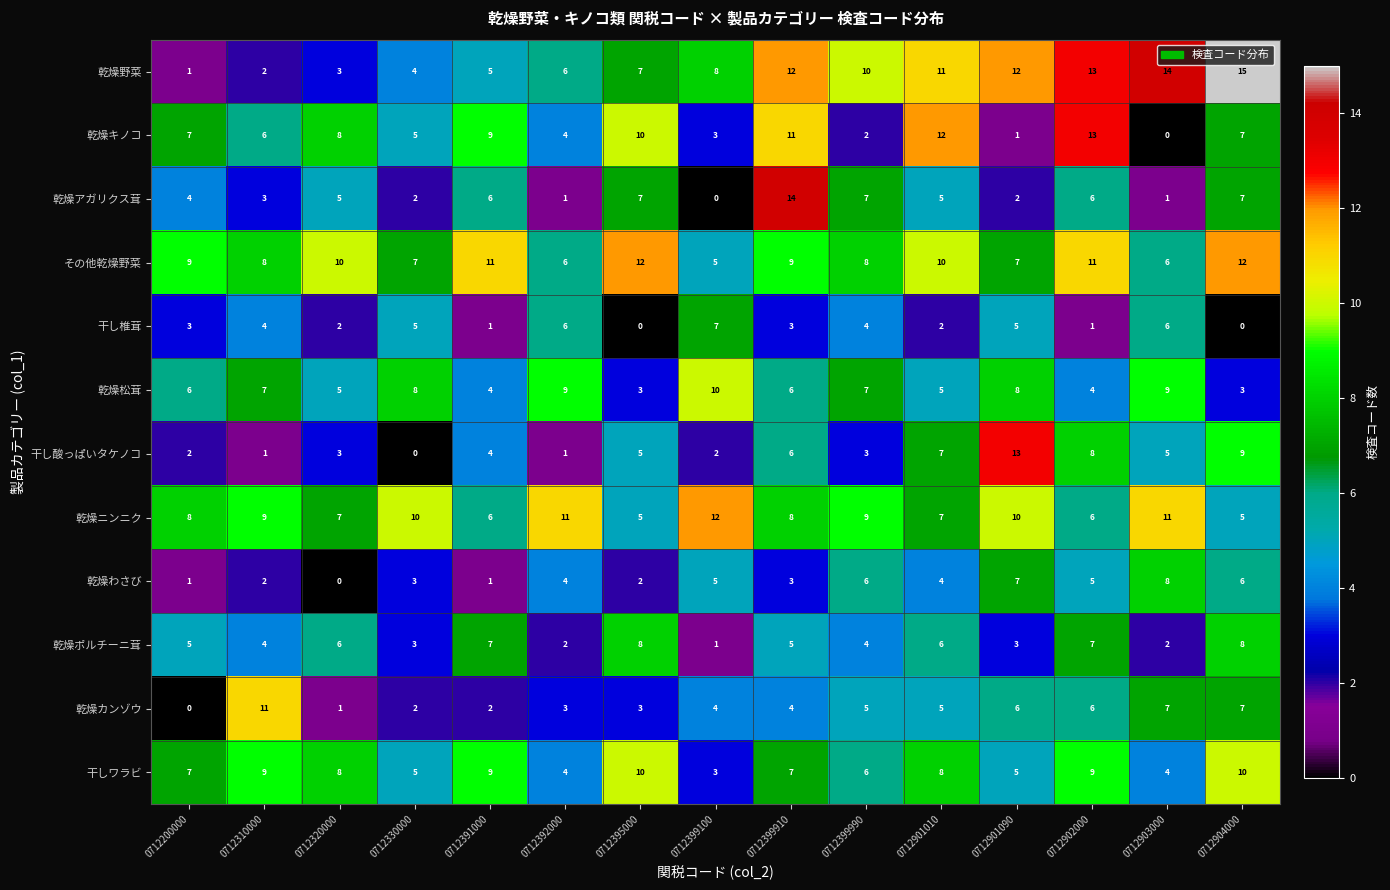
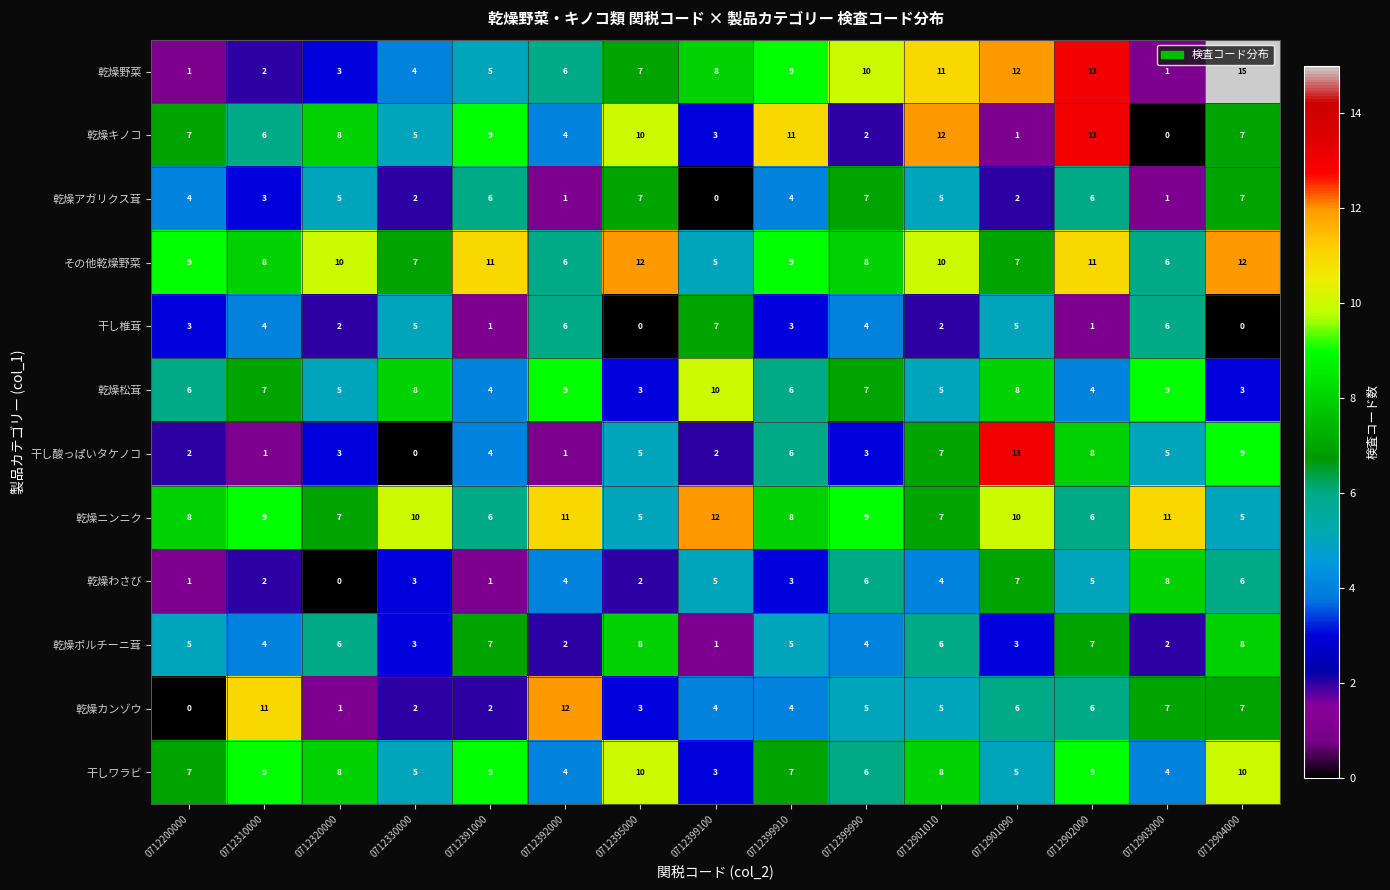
  {
    "乾燥野菜": {
      "0712200000": 1,
      "0712310000": 2,
      "0712320000": 3,
      "0712330000": 4,
      "0712391000": 5,
      "0712392000": 6,
      "0712395000": 7,
      "0712399100": 8,
-     "0712399910": 12,
+     "0712399910": 9,
      "0712399990": 10,
      "0712901010": 11,
      "0712901090": 12,
      "0712902000": 13,
-     "0712903000": 14,
+     "0712903000": 1,
      "0712904000": 15
    },
    "乾燥キノコ": {
      "0712200000": 7,
      "0712310000": 6,
      "0712320000": 8,
      "0712330000": 5,
      "0712391000": 9,
      "0712392000": 4,
      "0712395000": 10,
      "0712399100": 3,
      "0712399910": 11,
      "0712399990": 2,
      "0712901010": 12,
      "0712901090": 1,
      "0712902000": 13,
      "0712903000": 0,
      "0712904000": 7
    },
    "乾燥アガリクス茸": {
      "0712200000": 4,
      "0712310000": 3,
      "0712320000": 5,
      "0712330000": 2,
      "0712391000": 6,
      "0712392000": 1,
      "0712395000": 7,
      "0712399100": 0,
-     "0712399910": 14,
+     "0712399910": 4,
      "0712399990": 7,
      "0712901010": 5,
      "0712901090": 2,
      "0712902000": 6,
      "0712903000": 1,
      "0712904000": 7
    },
    "その他乾燥野菜": {
      "0712200000": 9,
      "0712310000": 8,
      "0712320000": 10,
      "0712330000": 7,
      "0712391000": 11,
      "0712392000": 6,
      "0712395000": 12,
      "0712399100": 5,
      "0712399910": 9,
      "0712399990": 8,
      "0712901010": 10,
      "0712901090": 7,
      "0712902000": 11,
      "0712903000": 6,
      "0712904000": 12
    },
    "干し椎茸": {
      "0712200000": 3,
      "0712310000": 4,
      "0712320000": 2,
      "0712330000": 5,
      "0712391000": 1,
      "0712392000": 6,
      "0712395000": 0,
      "0712399100": 7,
      "0712399910": 3,
      "0712399990": 4,
      "0712901010": 2,
      "0712901090": 5,
      "0712902000": 1,
      "0712903000": 6,
      "0712904000": 0
    },
    "乾燥松茸": {
      "0712200000": 6,
      "0712310000": 7,
      "0712320000": 5,
      "0712330000": 8,
      "0712391000": 4,
      "0712392000": 9,
      "0712395000": 3,
      "0712399100": 10,
      "0712399910": 6,
      "0712399990": 7,
      "0712901010": 5,
      "0712901090": 8,
      "0712902000": 4,
      "0712903000": 9,
      "0712904000": 3
    },
    "干し酸っぱいタケノコ": {
      "0712200000": 2,
      "0712310000": 1,
      "0712320000": 3,
      "0712330000": 0,
      "0712391000": 4,
      "0712392000": 1,
      "0712395000": 5,
      "0712399100": 2,
      "0712399910": 6,
      "0712399990": 3,
      "0712901010": 7,
      "0712901090": 13,
      "0712902000": 8,
      "0712903000": 5,
      "0712904000": 9
    },
    "乾燥ニンニク": {
      "0712200000": 8,
      "0712310000": 9,
      "0712320000": 7,
      "0712330000": 10,
      "0712391000": 6,
      "0712392000": 11,
      "0712395000": 5,
      "0712399100": 12,
      "0712399910": 8,
      "0712399990": 9,
      "0712901010": 7,
      "0712901090": 10,
      "0712902000": 6,
      "0712903000": 11,
      "0712904000": 5
    },
    "乾燥わさび": {
      "0712200000": 1,
      "0712310000": 2,
      "0712320000": 0,
      "0712330000": 3,
      "0712391000": 1,
      "0712392000": 4,
      "0712395000": 2,
      "0712399100": 5,
      "0712399910": 3,
      "0712399990": 6,
      "0712901010": 4,
      "0712901090": 7,
      "0712902000": 5,
      "0712903000": 8,
      "0712904000": 6
    },
    "乾燥ポルチーニ茸": {
      "0712200000": 5,
      "0712310000": 4,
      "0712320000": 6,
      "0712330000": 3,
      "0712391000": 7,
      "0712392000": 2,
      "0712395000": 8,
      "0712399100": 1,
      "0712399910": 5,
      "0712399990": 4,
      "0712901010": 6,
      "0712901090": 3,
      "0712902000": 7,
      "0712903000": 2,
      "0712904000": 8
    },
    "乾燥カンゾウ": {
      "0712200000": 0,
      "0712310000": 11,
      "0712320000": 1,
      "0712330000": 2,
      "0712391000": 2,
-     "0712392000": 3,
+     "0712392000": 12,
      "0712395000": 3,
      "0712399100": 4,
      "0712399910": 4,
      "0712399990": 5,
      "0712901010": 5,
      "0712901090": 6,
      "0712902000": 6,
      "0712903000": 7,
      "0712904000": 7
    },
    "干しワラビ": {
      "0712200000": 7,
      "0712310000": 9,
      "0712320000": 8,
      "0712330000": 5,
      "0712391000": 9,
      "0712392000": 4,
      "0712395000": 10,
      "0712399100": 3,
      "0712399910": 7,
      "0712399990": 6,
      "0712901010": 8,
      "0712901090": 5,
      "0712902000": 9,
      "0712903000": 4,
      "0712904000": 10
    }
  }
